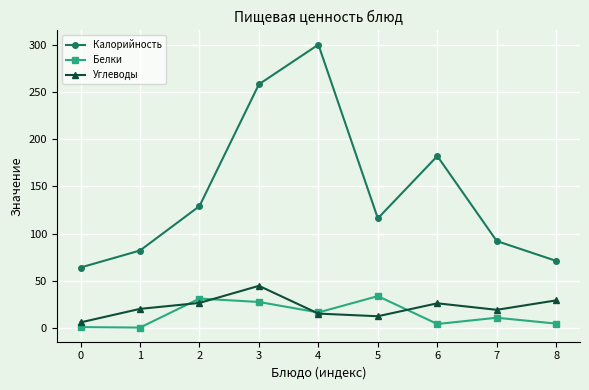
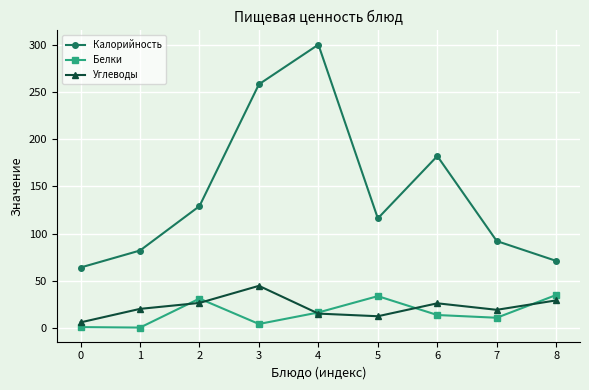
  {
    "Белки": {
      "0": 0,
      "1": 0,
      "2": 30,
-     "3": 30,
+     "3": 0,
      "5": 30,
-     "6": 0,
+     "6": 10,
      "7": 10,
-     "8": 0
+     "8": 30
    }
  }
